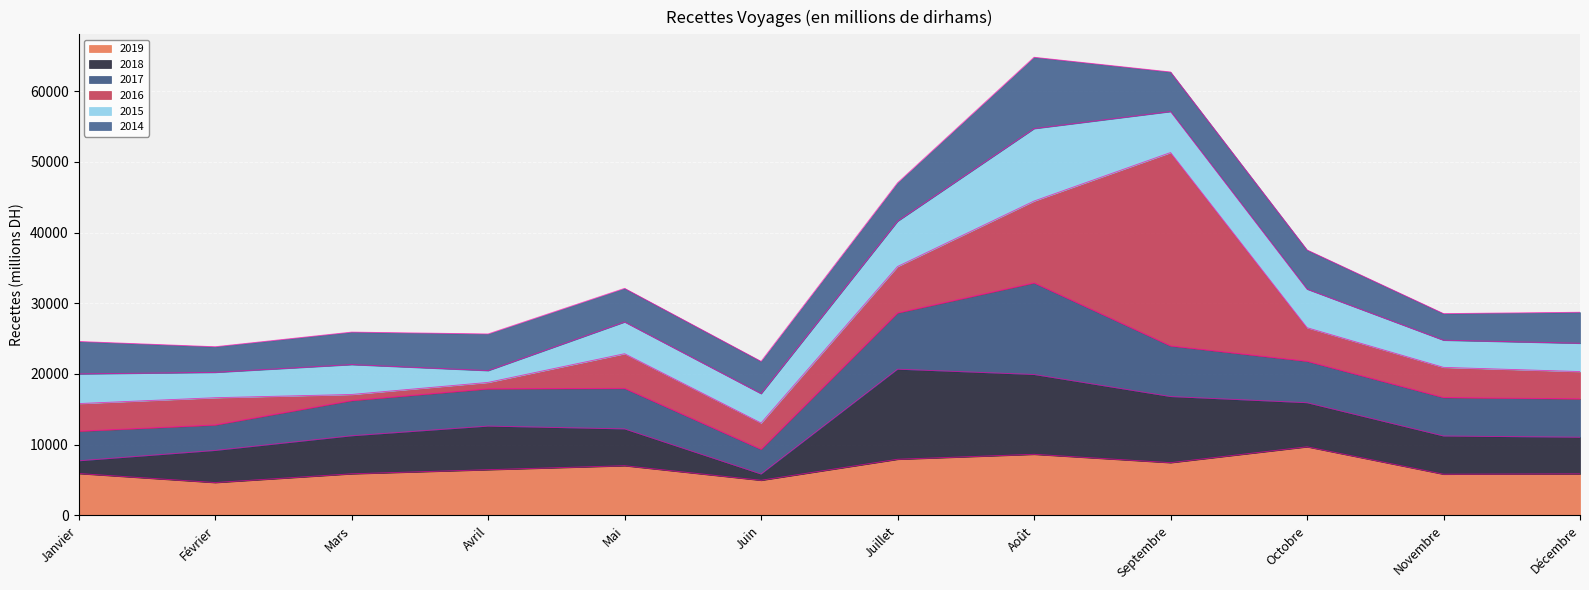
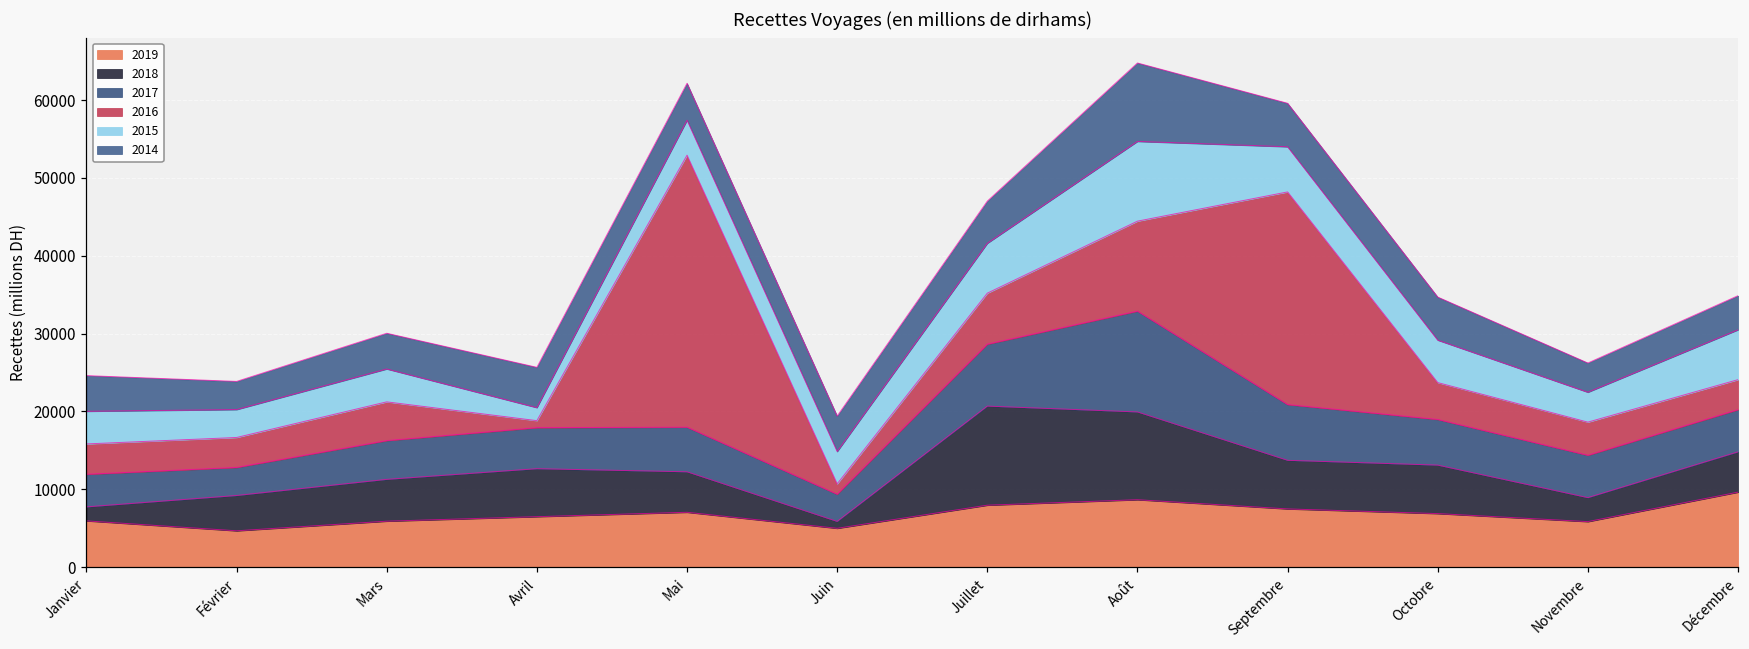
  {
    "2019": {
      "Janvier": 6000,
      "Février": 5000,
      "Mars": 6000,
      "Avril": 6000,
      "Mai": 7000,
      "Juin": 5000,
      "Juillet": 8000,
      "Août": 9000,
      "Septembre": 7000,
-     "Octobre": 10000,
+     "Octobre": 7000,
      "Novembre": 6000,
-     "Décembre": 6000
+     "Décembre": 10000
    },
    "2018": {
      "Janvier": 2000,
      "Février": 5000,
      "Mars": 5000,
      "Avril": 6000,
      "Mai": 5000,
      "Juin": 1000,
      "Juillet": 13000,
      "Août": 11000,
-     "Septembre": 9000,
+     "Septembre": 6000,
      "Octobre": 6000,
-     "Novembre": 5000,
+     "Novembre": 3000,
      "Décembre": 5000
    },
    "2016": {
      "Janvier": 4000,
      "Février": 4000,
-     "Mars": 1000,
+     "Mars": 5000,
      "Avril": 1000,
-     "Mai": 5000,
-     "Juin": 4000,
+     "Mai": 35000,
+     "Juin": 1000,
      "Juillet": 7000,
      "Août": 12000,
      "Septembre": 27000,
      "Octobre": 5000,
      "Novembre": 4000,
      "Décembre": 4000
    },
    "2015": {
      "Janvier": 4000,
      "Février": 4000,
      "Mars": 4000,
      "Avril": 2000,
      "Mai": 4000,
      "Juin": 4000,
      "Juillet": 6000,
      "Août": 10000,
      "Septembre": 6000,
      "Octobre": 5000,
      "Novembre": 4000,
-     "Décembre": 4000
+     "Décembre": 6000
    }
  }
